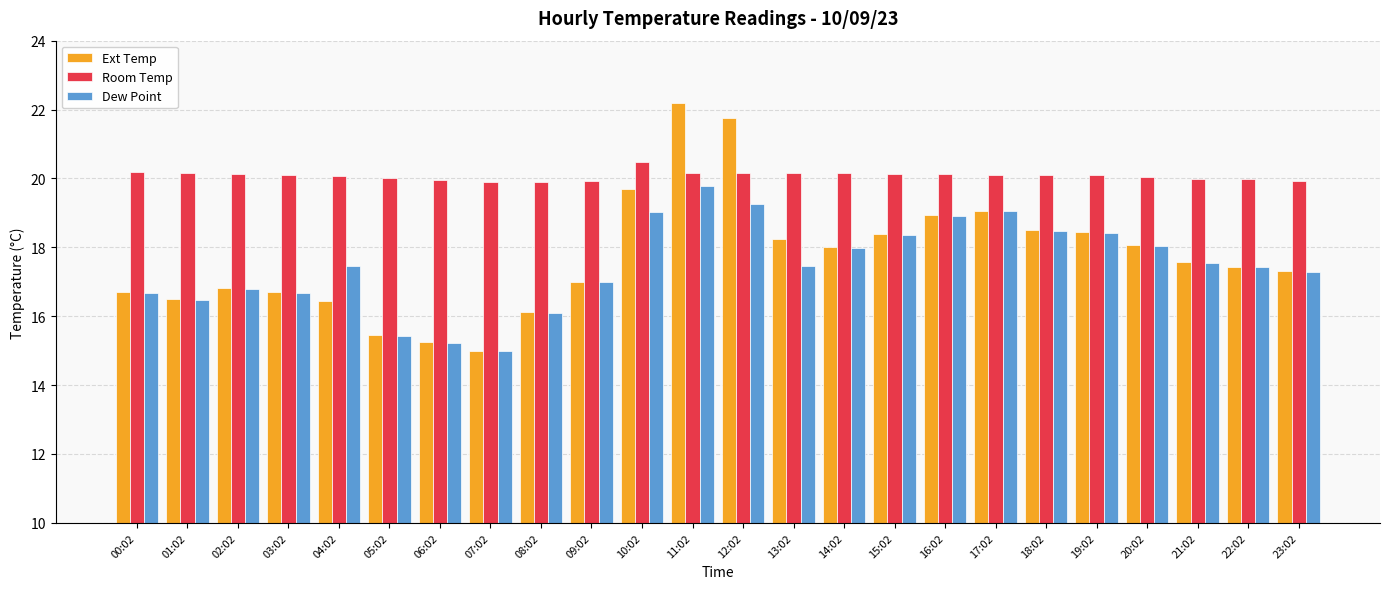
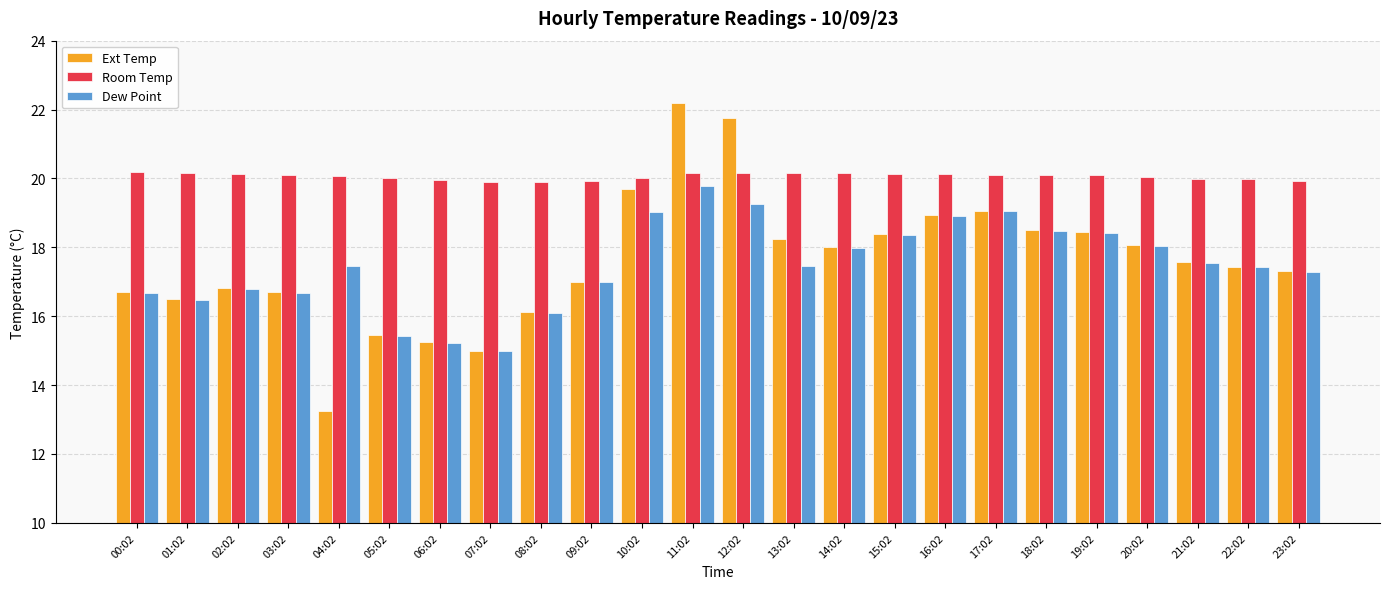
  {
    "Ext Temp": {
      "00:02": 16.7,
      "01:02": 16.5,
      "02:02": 16.8,
      "03:02": 16.7,
-     "04:02": 16.4,
+     "04:02": 13.3,
      "05:02": 15.4,
      "06:02": 15.3,
      "07:02": 15.0,
      "08:02": 16.1,
      "09:02": 17.0,
      "10:02": 19.7,
      "11:02": 22.2,
      "12:02": 21.8,
      "13:02": 18.3,
      "14:02": 18.0,
      "15:02": 18.4,
      "16:02": 18.9,
      "17:02": 19.1,
      "18:02": 18.5,
      "19:02": 18.4,
      "20:02": 18.1,
      "21:02": 17.6,
      "22:02": 17.4,
      "23:02": 17.3
    },
    "Room Temp": {
      "00:02": 20.2,
      "01:02": 20.2,
      "02:02": 20.1,
      "03:02": 20.1,
      "04:02": 20.1,
      "05:02": 20.0,
      "06:02": 20.0,
      "07:02": 19.9,
      "08:02": 19.9,
      "09:02": 19.9,
-     "10:02": 20.5,
+     "10:02": 20.0,
      "11:02": 20.2,
      "12:02": 20.2,
      "13:02": 20.2,
      "14:02": 20.2,
      "15:02": 20.1,
      "16:02": 20.1,
      "17:02": 20.1,
      "18:02": 20.1,
      "19:02": 20.1,
      "20:02": 20.0,
      "21:02": 20.0,
      "22:02": 20.0,
      "23:02": 19.9
    },
    "Dew Point": {
      "00:02": 16.7,
      "01:02": 16.5,
      "02:02": 16.8,
      "03:02": 16.7,
      "04:02": 17.5,
      "05:02": 15.4,
      "06:02": 15.2,
      "07:02": 15.0,
      "08:02": 16.1,
      "09:02": 17.0,
      "10:02": 19.0,
      "11:02": 19.8,
      "12:02": 19.3,
      "13:02": 17.5,
      "14:02": 18.0,
      "15:02": 18.4,
      "16:02": 18.9,
      "17:02": 19.0,
      "18:02": 18.5,
      "19:02": 18.4,
      "20:02": 18.0,
      "21:02": 17.5,
      "22:02": 17.4,
      "23:02": 17.3
    }
  }
